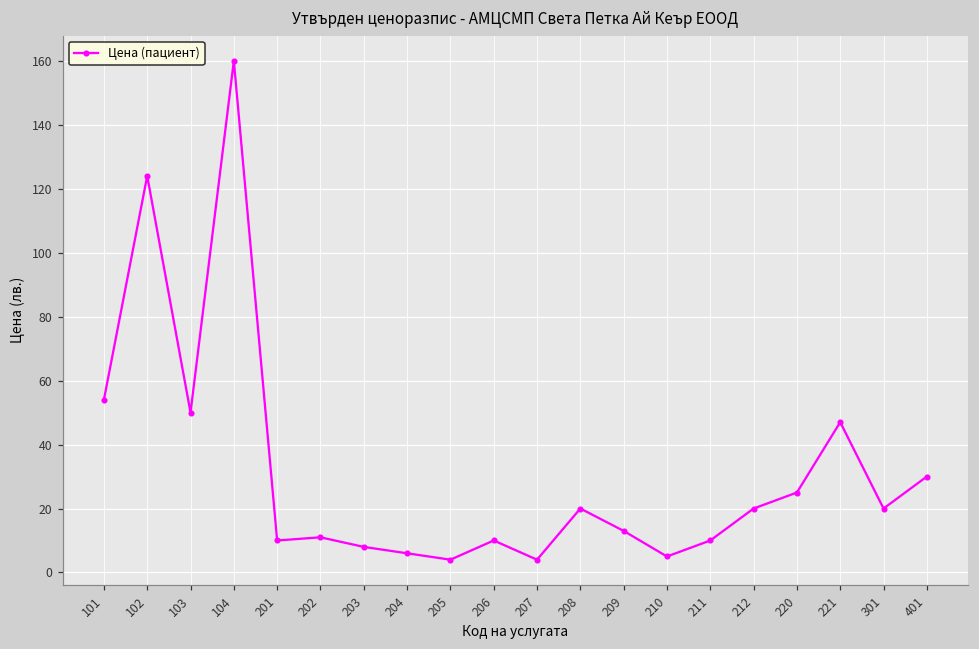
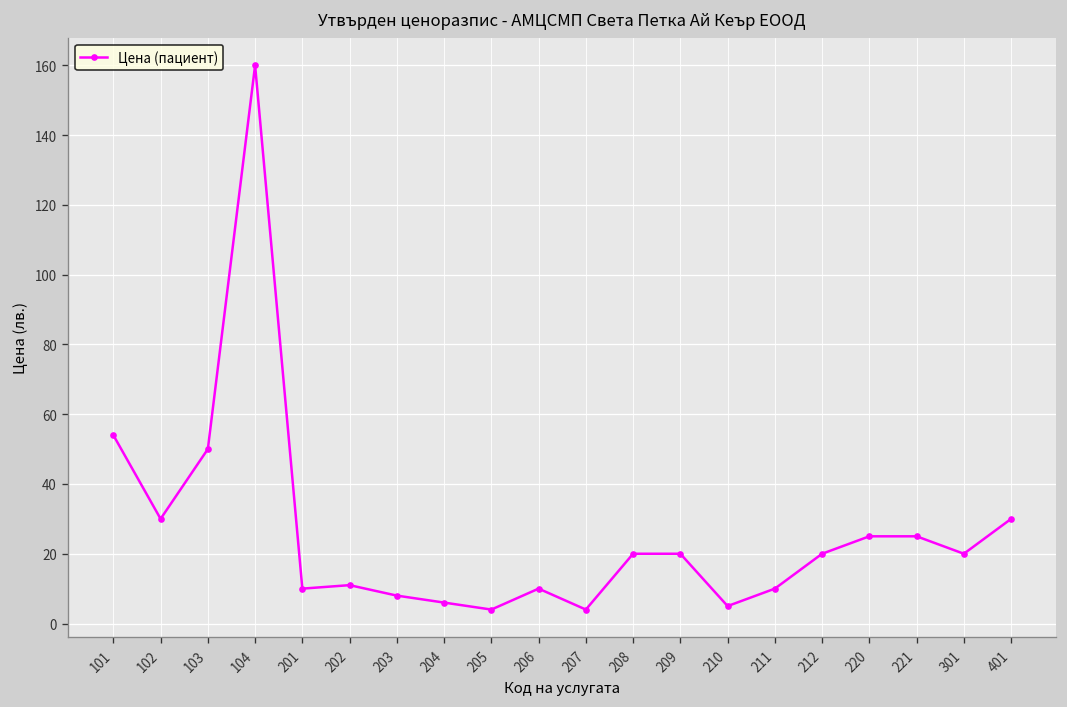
  {
    "101": 54,
-   "102": 124,
+   "102": 30,
    "103": 50,
    "104": 160,
    "201": 10,
    "202": 11,
    "203": 8,
    "204": 6,
    "205": 4,
    "206": 10,
    "207": 4,
    "208": 20,
-   "209": 13,
+   "209": 20,
    "210": 5,
    "211": 10,
    "212": 20,
    "220": 25,
-   "221": 47,
+   "221": 25,
    "301": 20,
    "401": 30
  }
